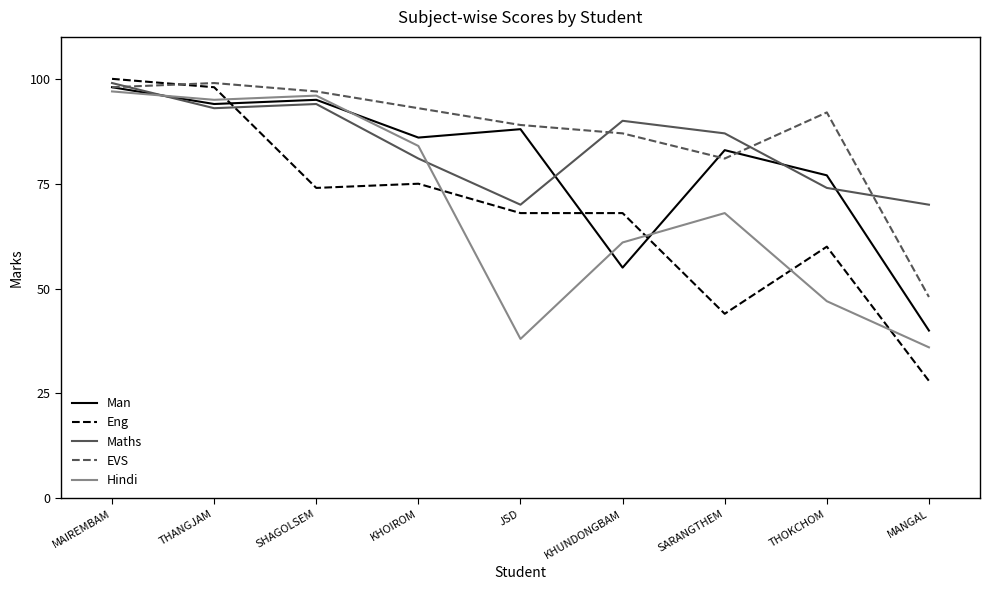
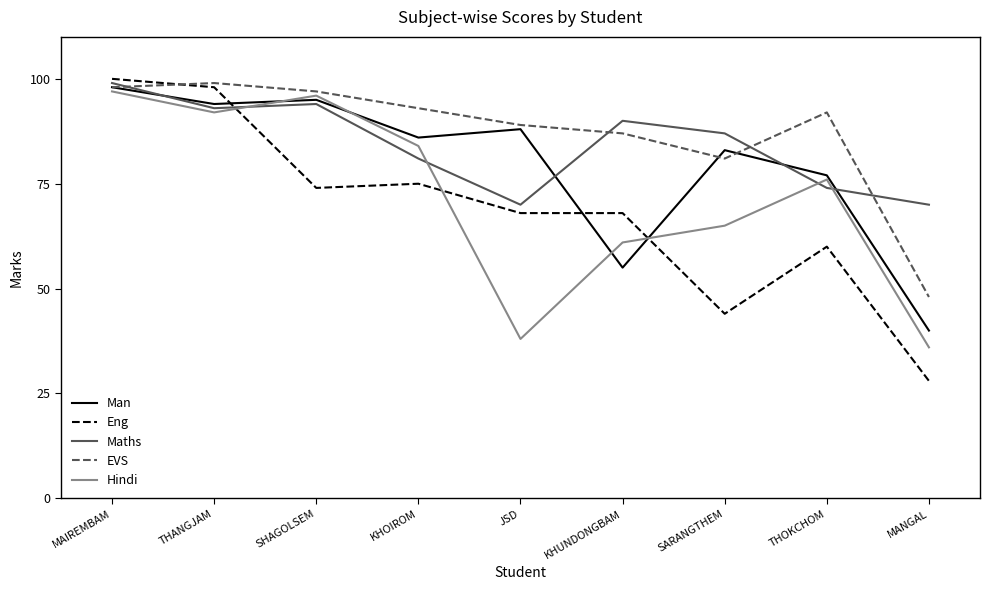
  {
    "Hindi": {
      "MAIREMBAM": 97,
-     "THANGJAM": 95,
+     "THANGJAM": 92,
      "SHAGOLSEM": 96,
      "KHOIROM": 84,
      "JSD": 38,
      "KHUNDONGBAM": 61,
-     "SARANGTHEM": 68,
-     "THOKCHOM": 47,
+     "SARANGTHEM": 65,
+     "THOKCHOM": 76,
      "MANGAL": 36
    }
  }
